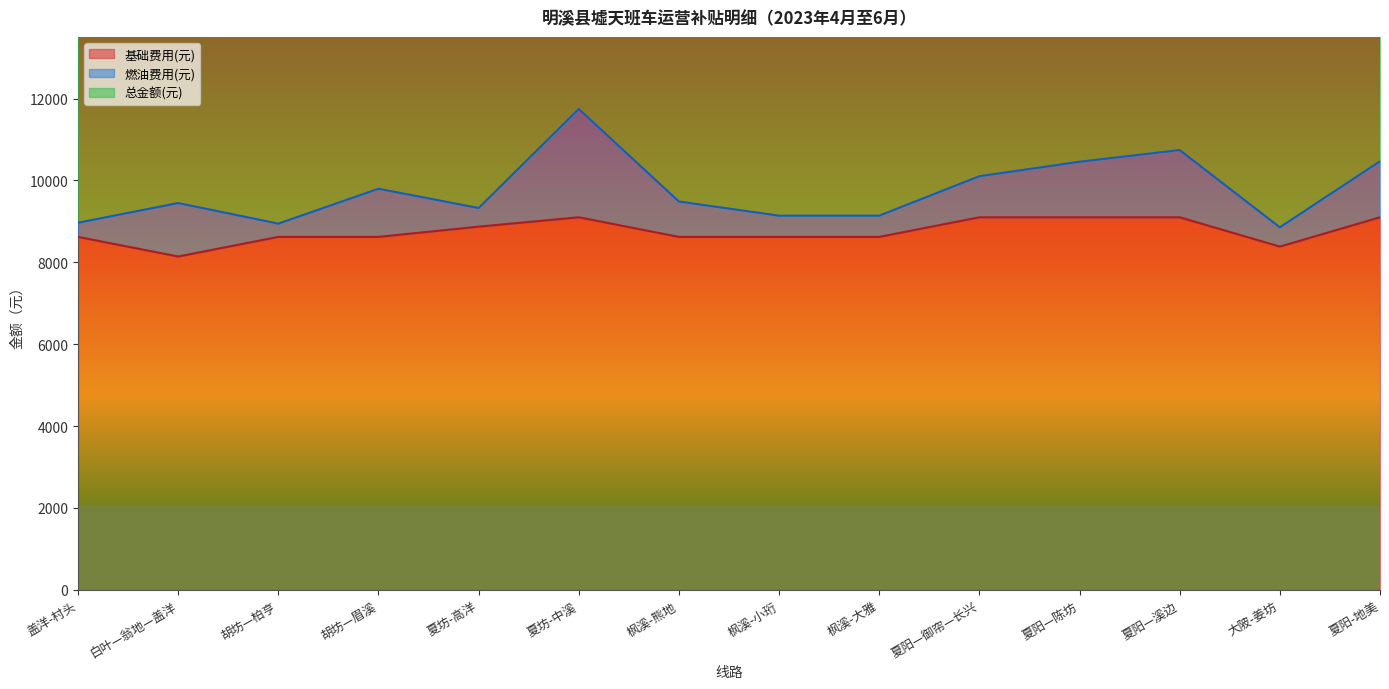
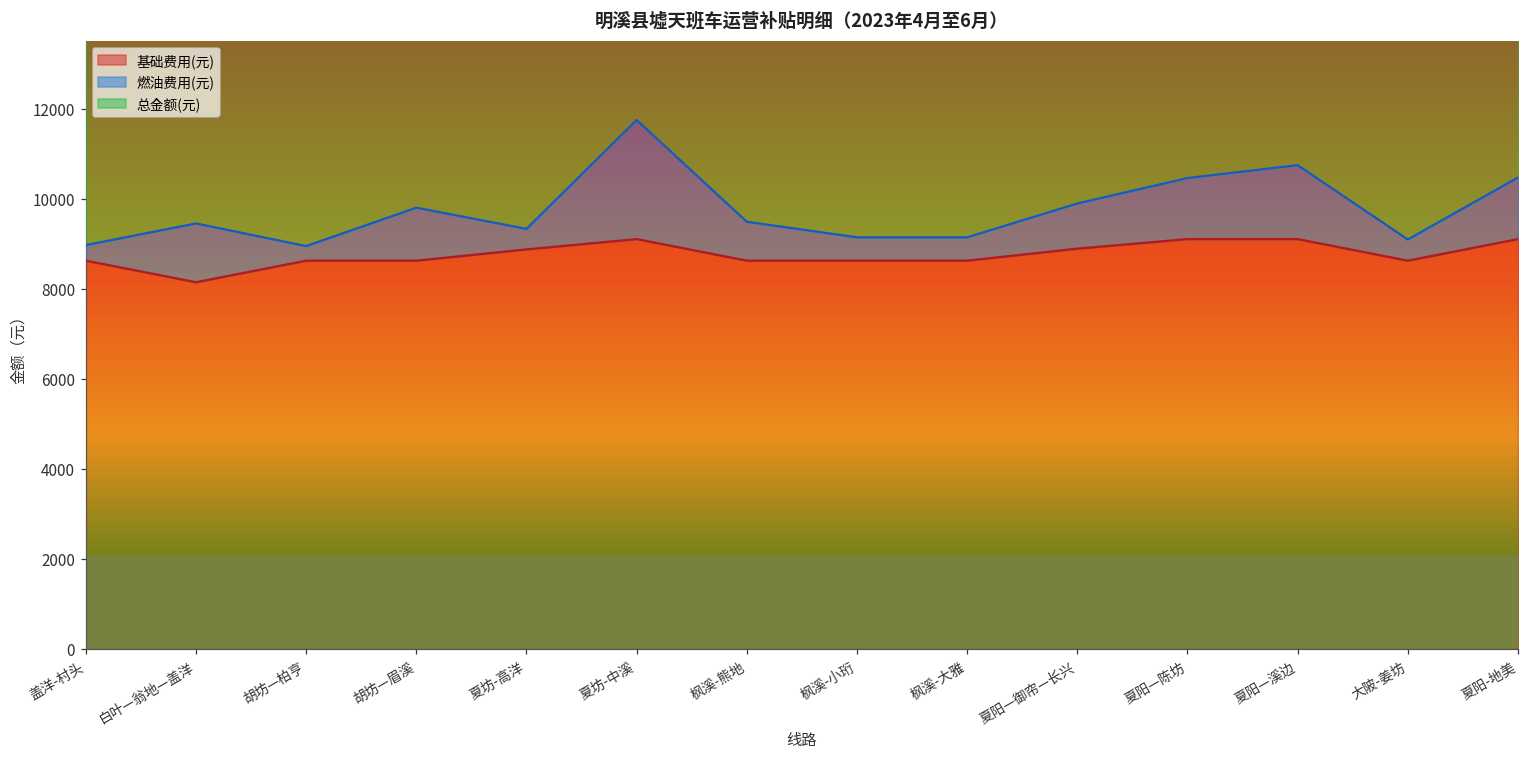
  {
    "基础费用(元)": {
      "盖洋-村头": 8600,
      "白叶—翁地—盖洋": 8100,
      "胡坊—柏亨": 8600,
      "胡坊—眉溪": 8600,
      "夏坊-高洋": 8900,
      "夏坊-中溪": 9100,
      "枫溪-熊地": 8600,
      "枫溪-小珩": 8600,
      "枫溪-大雅": 8600,
-     "夏阳—御帘—长兴": 9100,
+     "夏阳—御帘—长兴": 8900,
      "夏阳—陈坊": 9100,
      "夏阳—溪边": 9100,
-     "大陂-姜坊": 8400,
+     "大陂-姜坊": 8600,
      "夏阳-地美": 9100
    },
    "燃油费用(元)": {
      "盖洋-村头": 300,
      "白叶—翁地—盖洋": 1300,
      "胡坊—柏亨": 300,
      "胡坊—眉溪": 1200,
      "夏坊-高洋": 500,
      "夏坊-中溪": 2600,
      "枫溪-熊地": 900,
      "枫溪-小珩": 500,
      "枫溪-大雅": 500,
      "夏阳—御帘—长兴": 1000,
      "夏阳—陈坊": 1400,
      "夏阳—溪边": 1600,
      "大陂-姜坊": 500,
      "夏阳-地美": 1400
    }
  }
